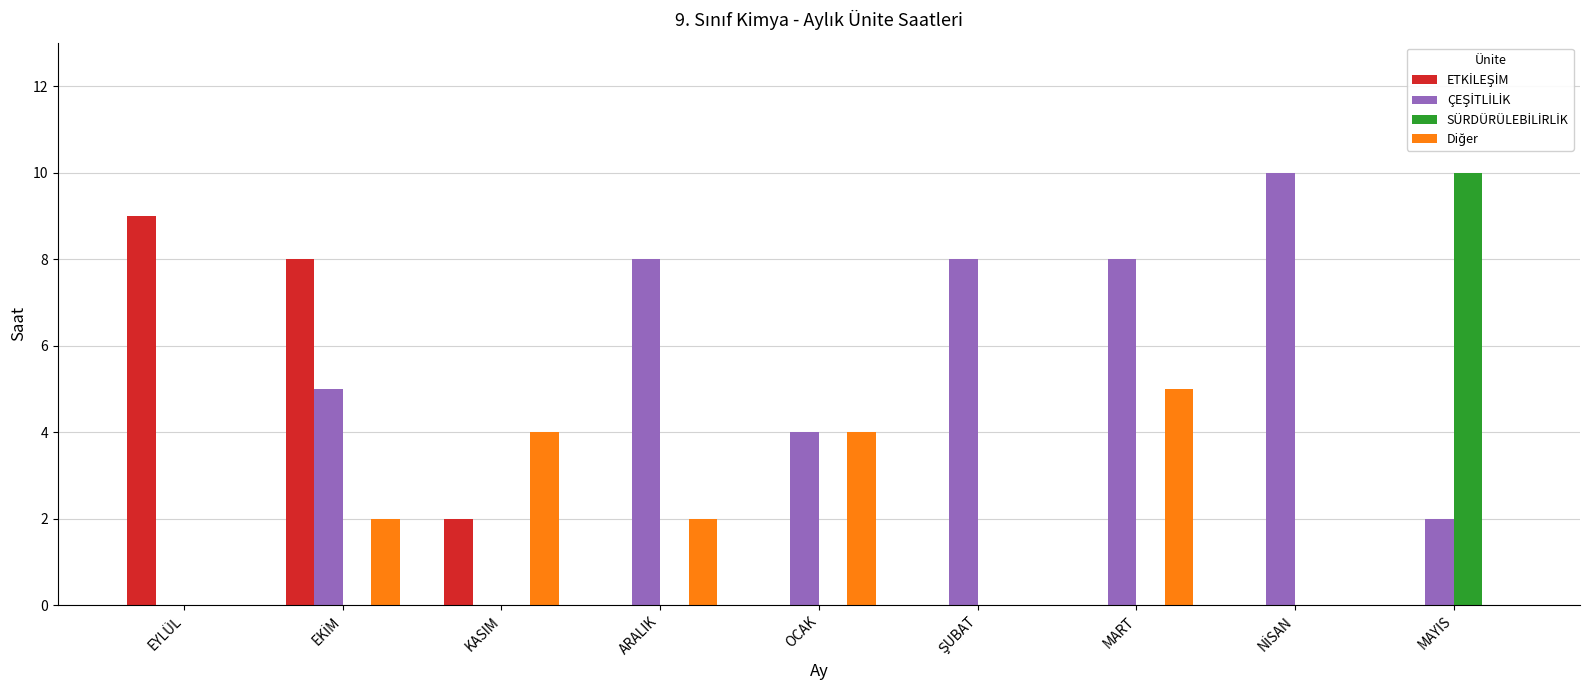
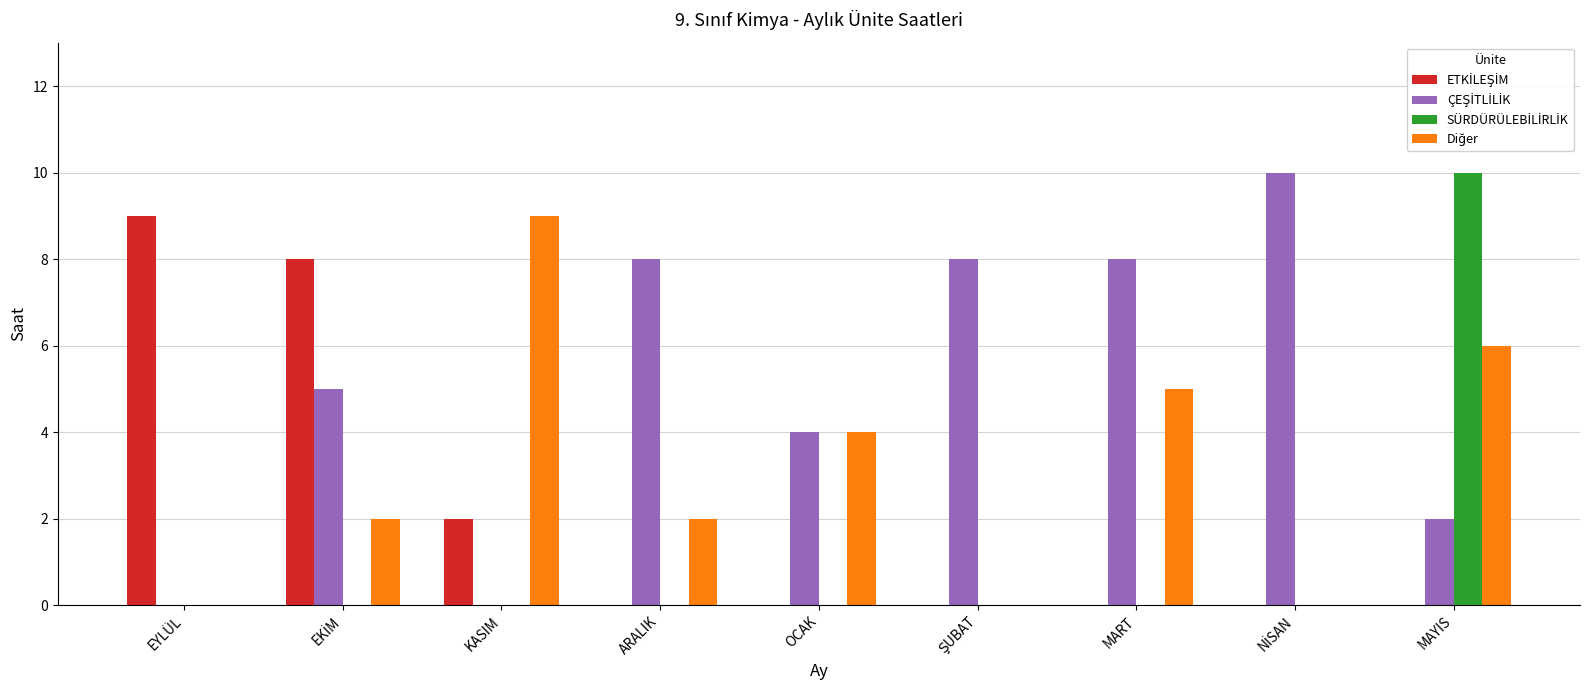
  {
    "ETKİLEŞİM": {
      "EYLÜL": 9,
      "EKİM": 8,
      "KASIM": 2,
      "ARALIK": 0,
      "OCAK": 0,
      "ŞUBAT": 0,
      "MART": 0,
      "NİSAN": 0,
      "MAYIS": 0
    },
    "ÇEŞİTLİLİK": {
      "EYLÜL": 0,
      "EKİM": 5,
      "KASIM": 0,
      "ARALIK": 8,
      "OCAK": 4,
      "ŞUBAT": 8,
      "MART": 8,
      "NİSAN": 10,
      "MAYIS": 2
    },
    "SÜRDÜRÜLEBİLİRLİK": {
      "EYLÜL": 0,
      "EKİM": 0,
      "KASIM": 0,
      "ARALIK": 0,
      "OCAK": 0,
      "ŞUBAT": 0,
      "MART": 0,
      "NİSAN": 0,
      "MAYIS": 10
    },
    "Diğer": {
      "EYLÜL": 0,
      "EKİM": 2,
-     "KASIM": 4,
+     "KASIM": 9,
      "ARALIK": 2,
      "OCAK": 4,
      "ŞUBAT": 0,
      "MART": 5,
      "NİSAN": 0,
-     "MAYIS": 0
+     "MAYIS": 6
    }
  }
